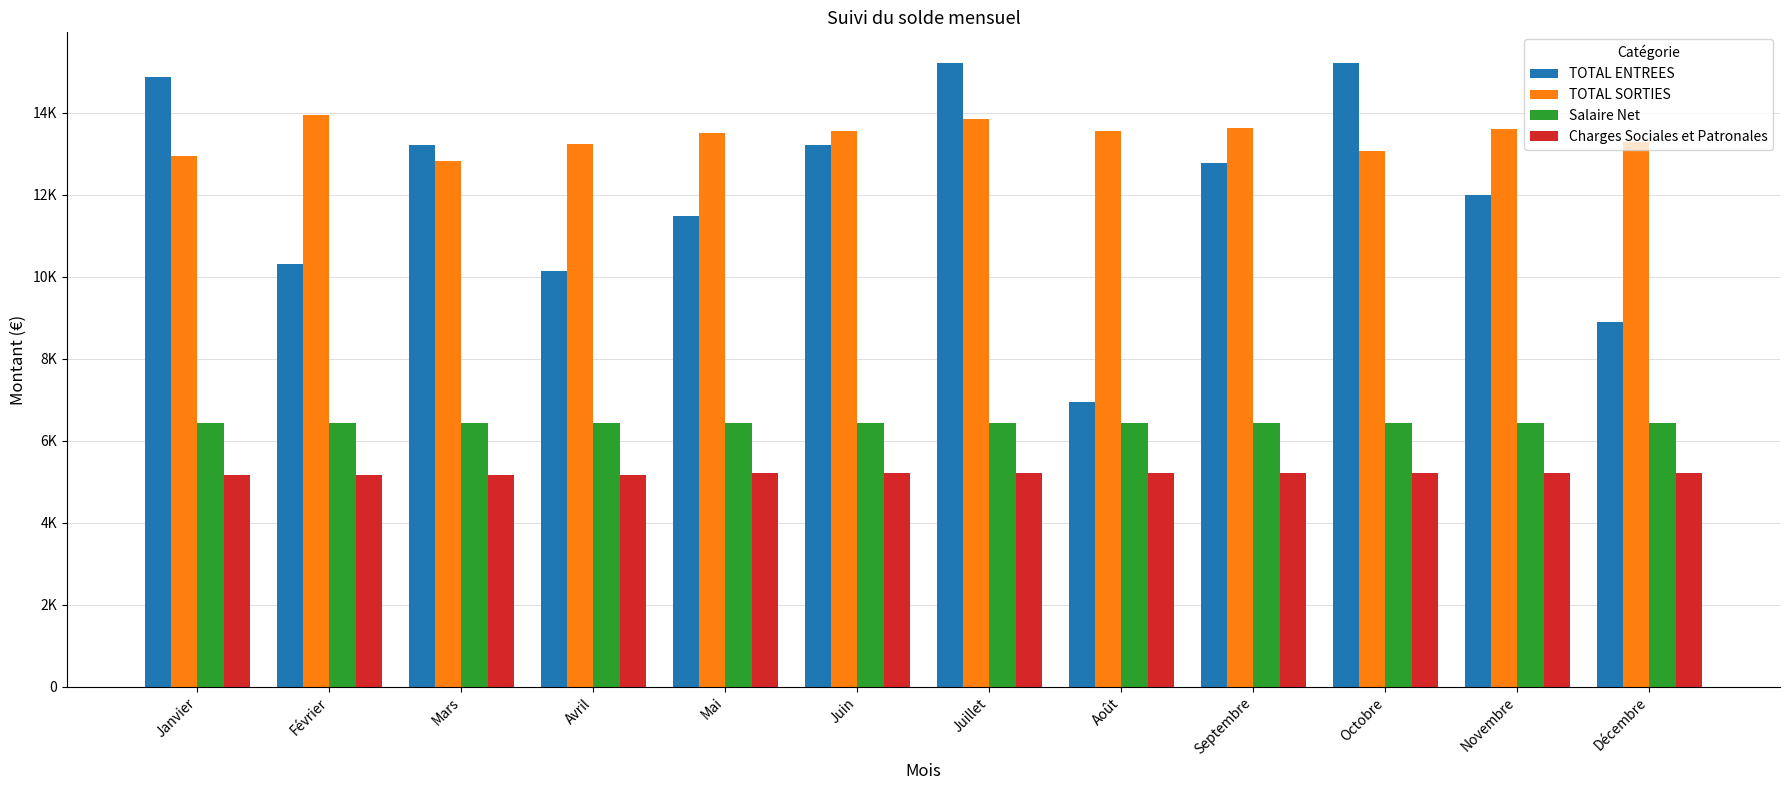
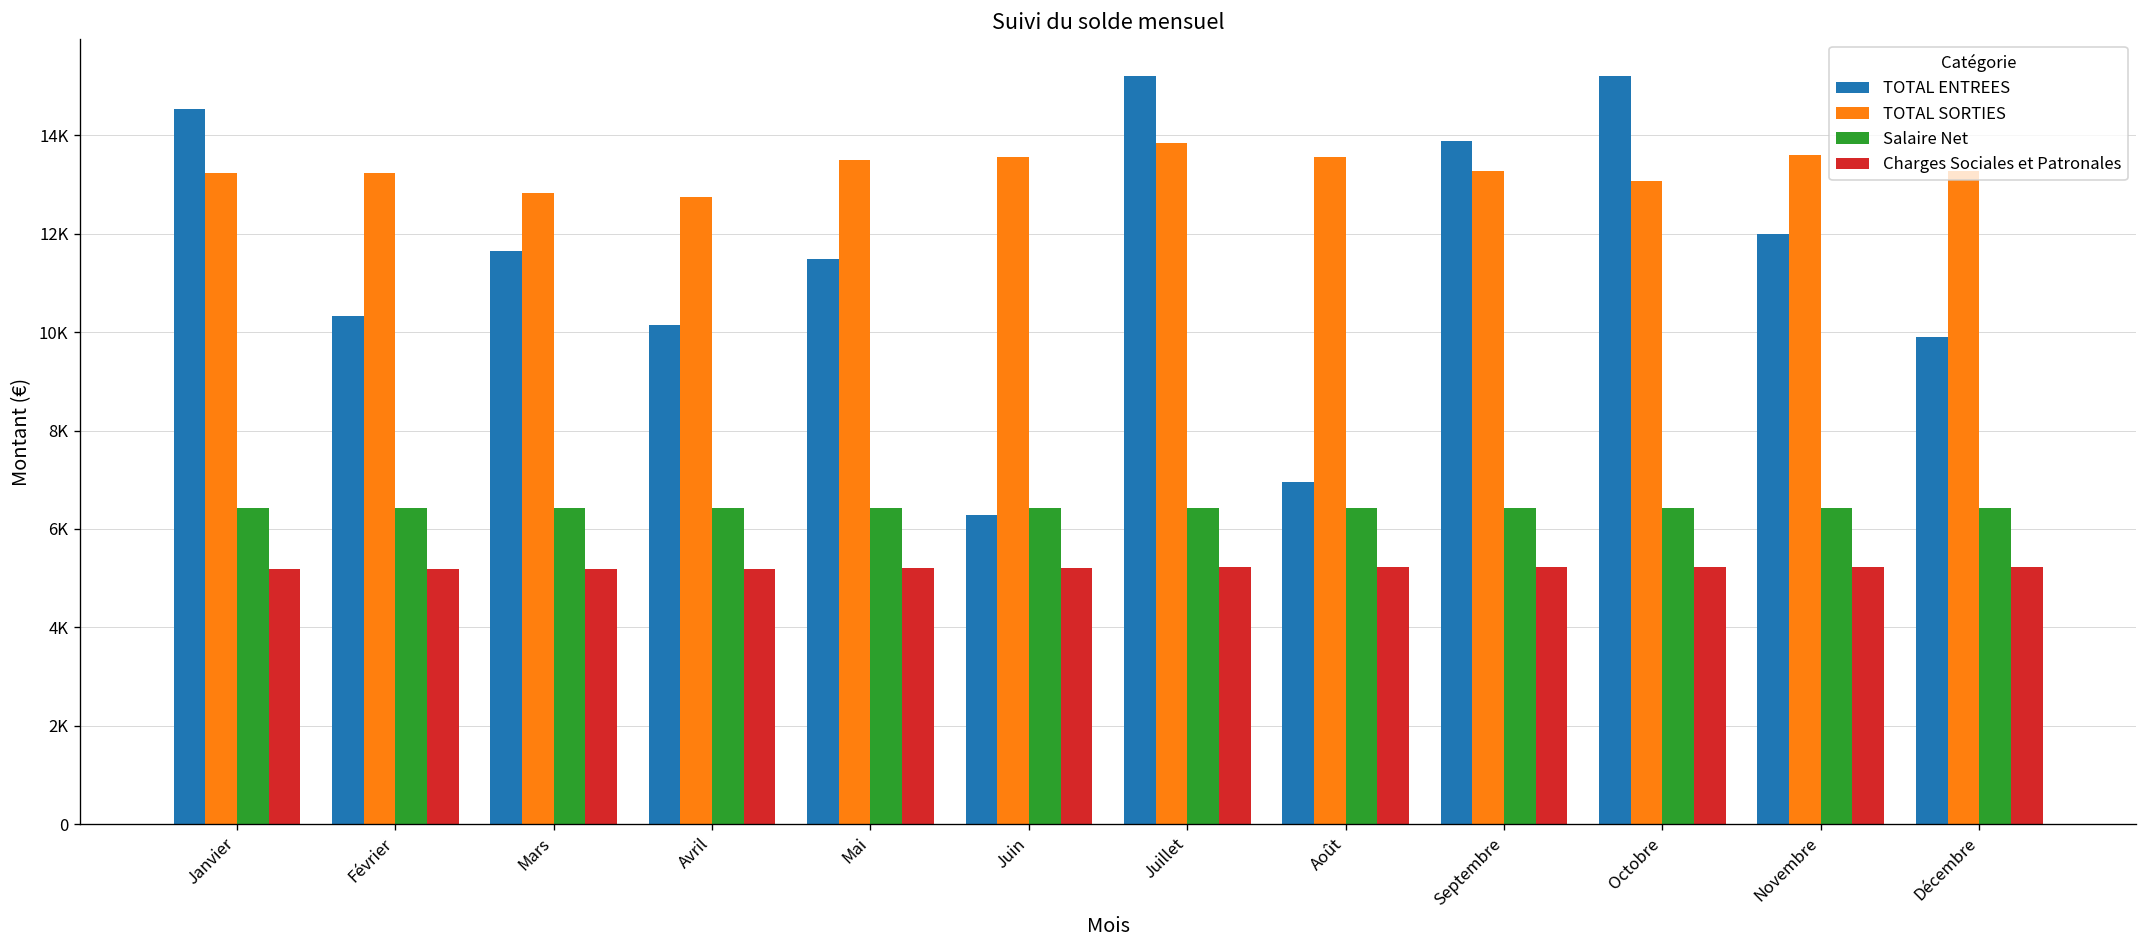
  {
    "TOTAL ENTREES": {
-     "Janvier": 14900,
+     "Janvier": 14500,
      "Février": 10300,
-     "Mars": 13200,
+     "Mars": 11600,
      "Avril": 10200,
      "Mai": 11500,
-     "Juin": 13200,
+     "Juin": 6300,
      "Juillet": 15200,
      "Août": 6900,
-     "Septembre": 12800,
+     "Septembre": 13900,
      "Octobre": 15200,
      "Novembre": 12000,
-     "Décembre": 8900
+     "Décembre": 9900
    },
    "TOTAL SORTIES": {
-     "Janvier": 12900,
-     "Février": 13900,
+     "Janvier": 13200,
+     "Février": 13200,
      "Mars": 12800,
-     "Avril": 13200,
+     "Avril": 12700,
      "Mai": 13500,
      "Juin": 13600,
      "Juillet": 13900,
      "Août": 13600,
-     "Septembre": 13600,
+     "Septembre": 13300,
      "Octobre": 13100,
      "Novembre": 13600
    },
    "Salaire Net": {
      "Janvier": 6400,
      "Février": 6400,
      "Mars": 6400,
      "Avril": 6400,
      "Mai": 6400,
      "Juin": 6400,
      "Juillet": 6400,
      "Août": 6400,
      "Septembre": 6400,
      "Octobre": 6400,
      "Novembre": 6400,
      "Décembre": 6400
    },
    "Charges Sociales et Patronales": {
      "Janvier": 5200,
      "Février": 5200,
      "Mars": 5200,
      "Avril": 5200,
      "Mai": 5200,
      "Juin": 5200,
      "Juillet": 5200,
      "Août": 5200,
      "Septembre": 5200,
      "Octobre": 5200,
      "Novembre": 5200,
      "Décembre": 5200
    }
  }
